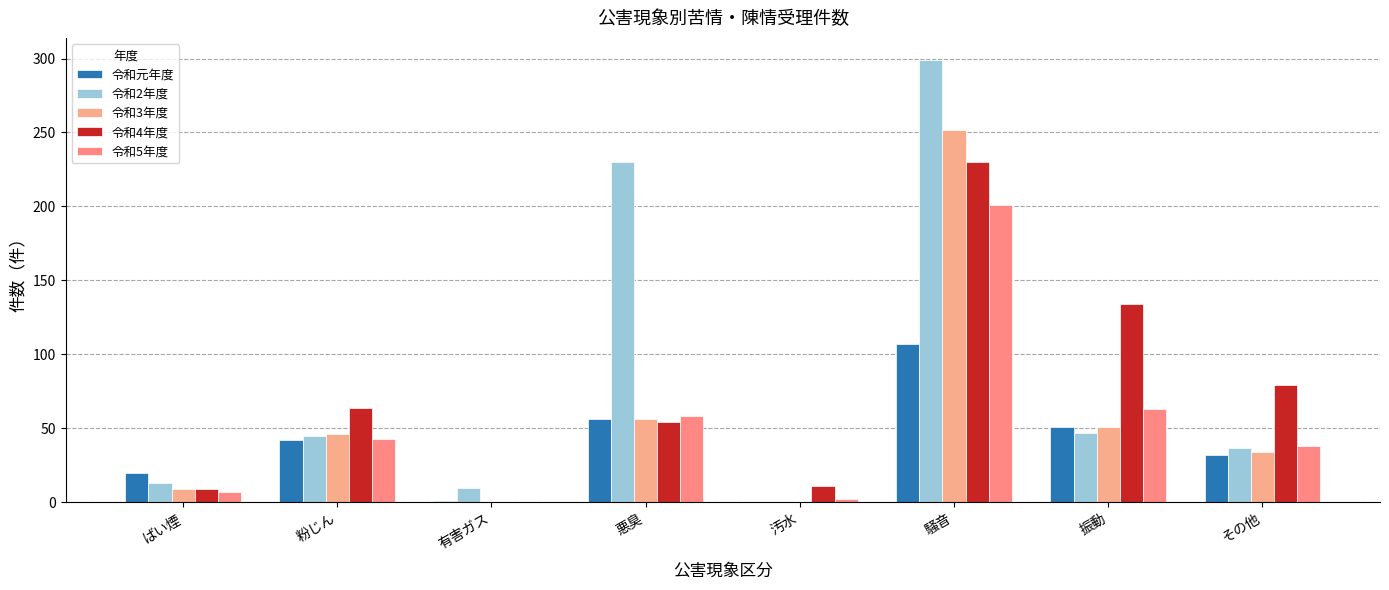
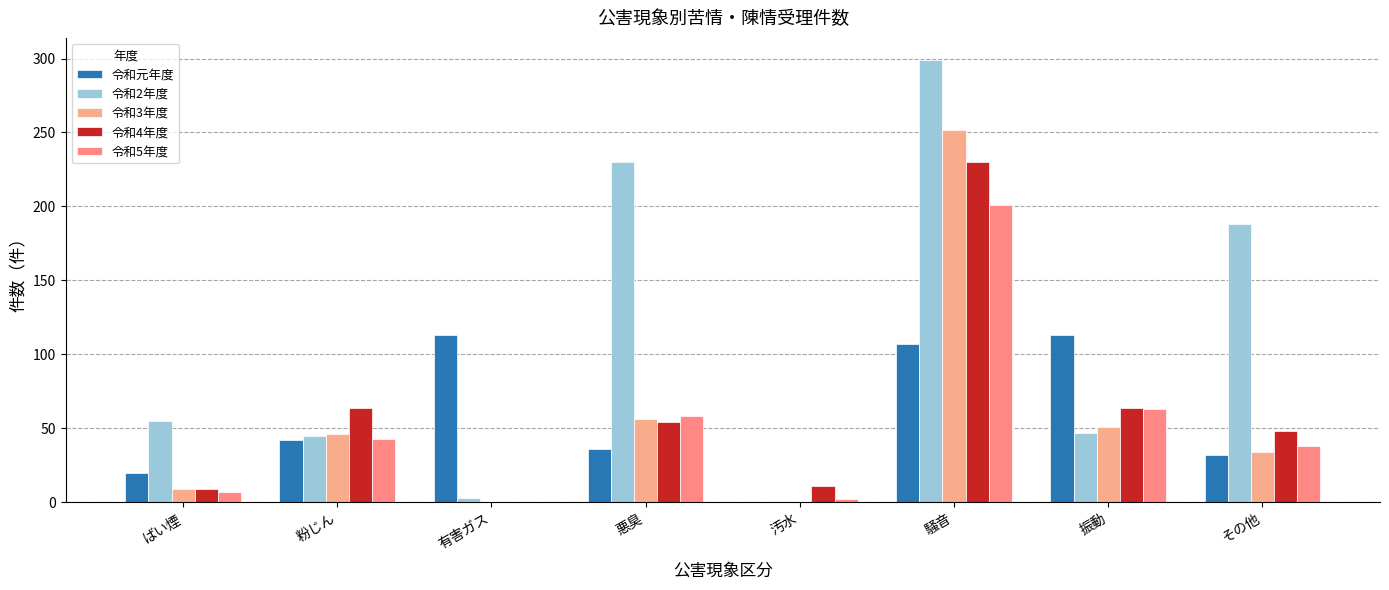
  {
    "令和元年度": {
      "ばい煙": 20,
      "粉じん": 42,
-     "有害ガス": 1,
-     "悪臭": 56,
+     "有害ガス": 113,
+     "悪臭": 36,
      "汚水": 0,
      "騒音": 107,
-     "振動": 51,
+     "振動": 113,
      "その他": 32
    },
    "令和2年度": {
-     "ばい煙": 13,
+     "ばい煙": 55,
      "粉じん": 45,
-     "有害ガス": 10,
+     "有害ガス": 3,
      "悪臭": 230,
      "汚水": 0,
      "騒音": 299,
      "振動": 47,
-     "その他": 37
+     "その他": 188
    },
    "令和4年度": {
      "ばい煙": 9,
      "粉じん": 64,
      "有害ガス": 0,
      "悪臭": 54,
      "汚水": 11,
      "騒音": 230,
-     "振動": 134,
-     "その他": 79
+     "振動": 64,
+     "その他": 48
    }
  }
